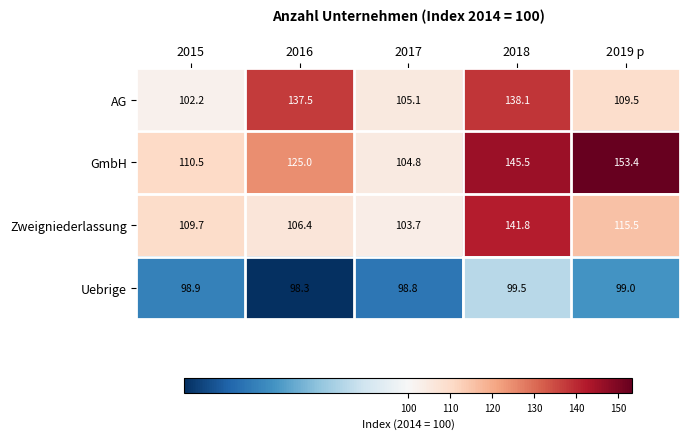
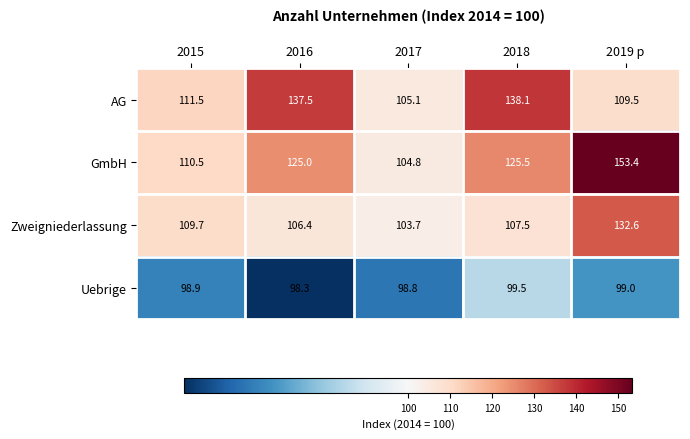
  {
    "AG": {
-     "2015": 102.2,
+     "2015": 111.5,
      "2016": 137.5,
      "2017": 105.1,
      "2018": 138.1,
      "2019 p": 109.5
    },
    "GmbH": {
      "2015": 110.5,
      "2016": 125.0,
      "2017": 104.8,
-     "2018": 145.5,
+     "2018": 125.5,
      "2019 p": 153.4
    },
    "Zweigniederlassung": {
      "2015": 109.7,
      "2016": 106.4,
      "2017": 103.7,
-     "2018": 141.8,
-     "2019 p": 115.5
+     "2018": 107.5,
+     "2019 p": 132.6
    },
    "Uebrige": {
      "2015": 98.9,
      "2016": 98.3,
      "2017": 98.8,
      "2018": 99.5,
      "2019 p": 99.0
    }
  }
